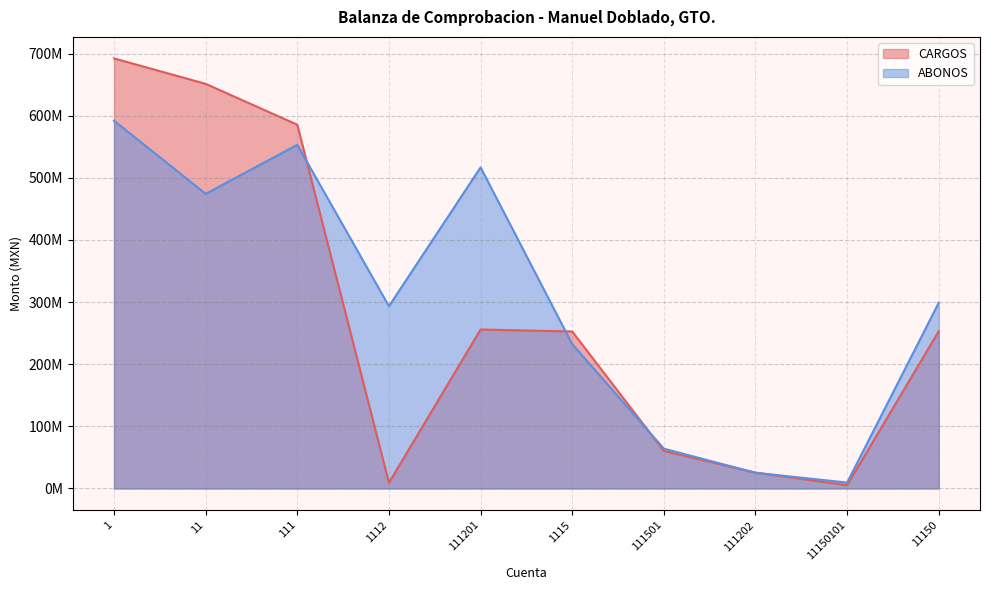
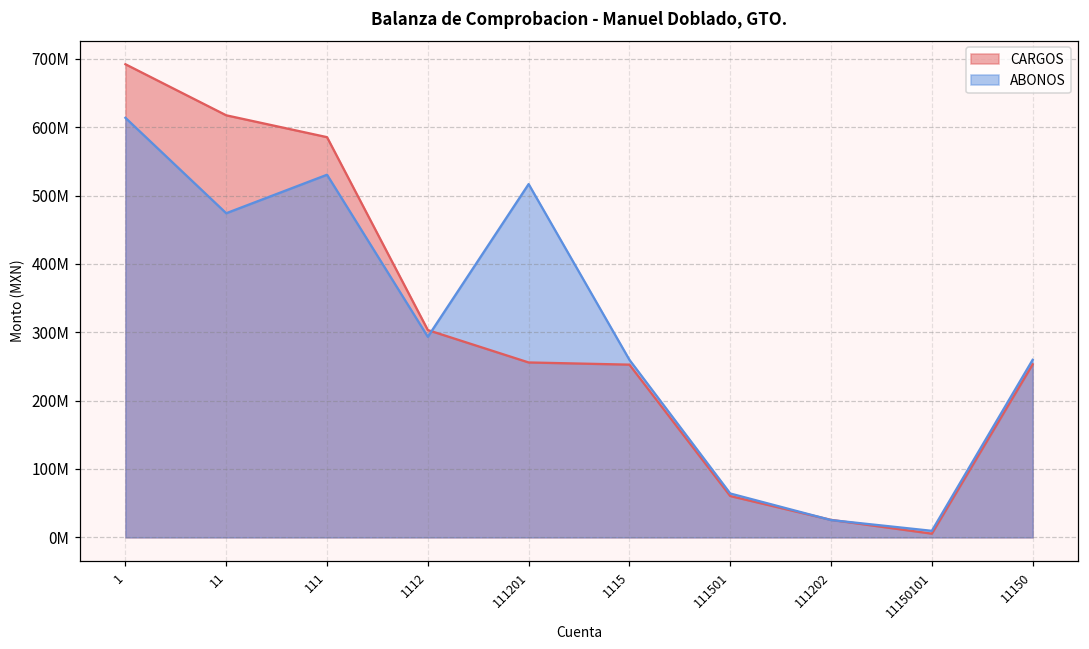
  {
    "CARGOS": {
      "1": 690000000,
-     "11": 650000000,
+     "11": 620000000,
      "111": 590000000,
-     "1112": 10000000,
+     "1112": 300000000,
      "111201": 260000000,
      "1115": 250000000,
      "11150": 250000000
    },
    "ABONOS": {
-     "1": 590000000,
+     "1": 610000000,
      "11": 470000000,
-     "111": 550000000,
+     "111": 530000000,
      "1112": 290000000,
      "111201": 520000000,
-     "1115": 230000000,
-     "11150": 300000000
+     "1115": 260000000,
+     "11150": 260000000
    }
  }
